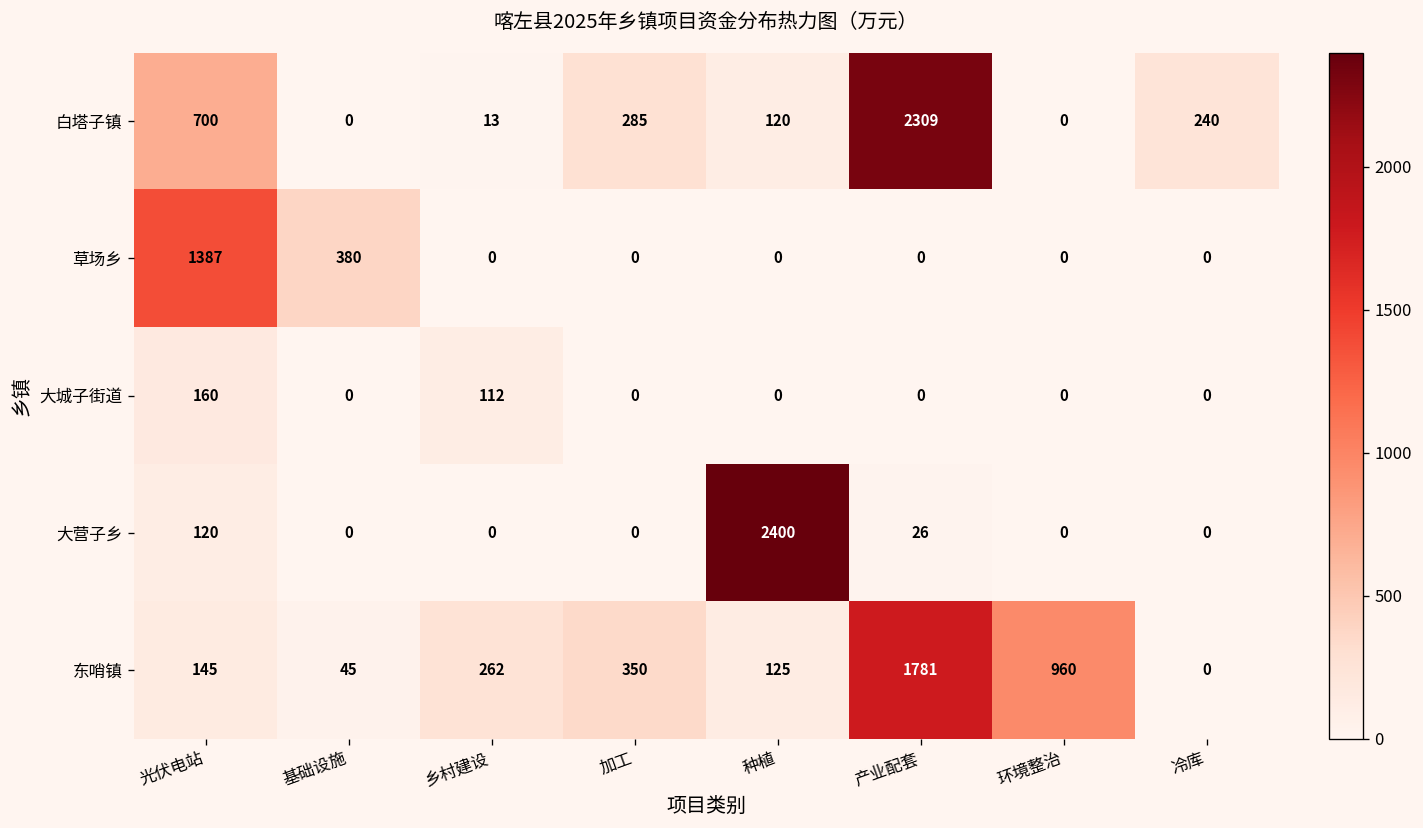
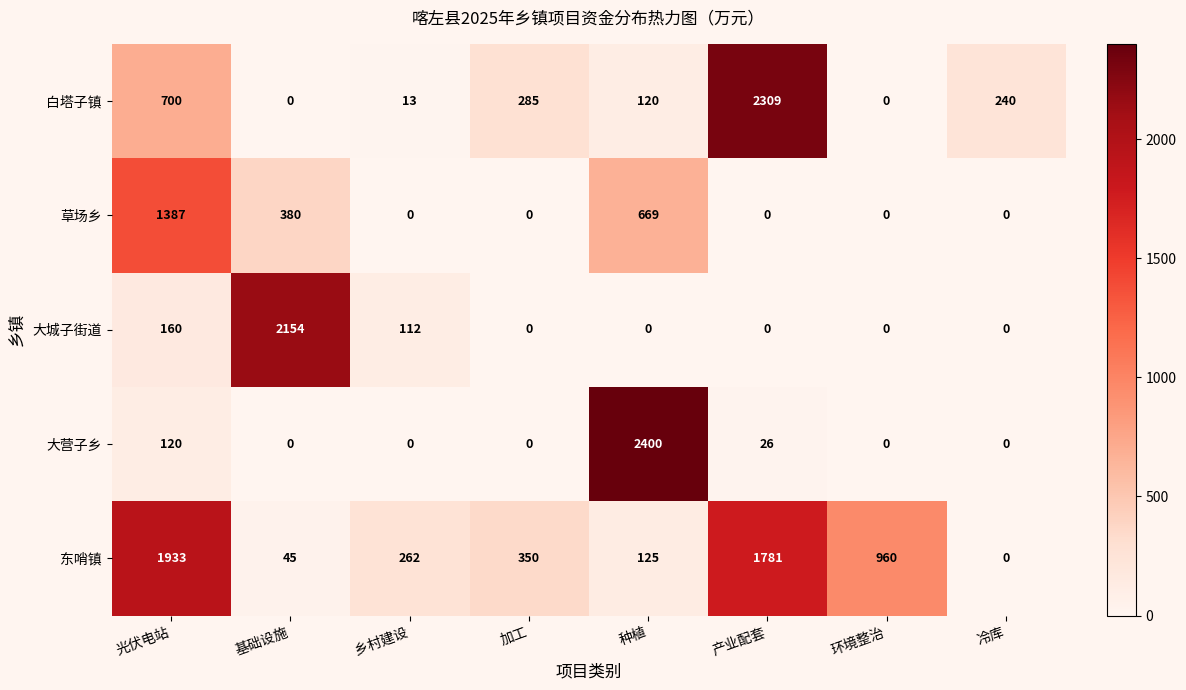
  {
    "白塔子镇": {
      "光伏电站": 700,
      "基础设施": 0,
      "乡村建设": 13,
      "加工": 285,
      "种植": 120,
      "产业配套": 2309,
      "环境整治": 0,
      "冷库": 240
    },
    "草场乡": {
      "光伏电站": 1387,
      "基础设施": 380,
      "乡村建设": 0,
      "加工": 0,
-     "种植": 0,
+     "种植": 669,
      "产业配套": 0,
      "环境整治": 0,
      "冷库": 0
    },
    "大城子街道": {
      "光伏电站": 160,
-     "基础设施": 0,
+     "基础设施": 2154,
      "乡村建设": 112,
      "加工": 0,
      "种植": 0,
      "产业配套": 0,
      "环境整治": 0,
      "冷库": 0
    },
    "大营子乡": {
      "光伏电站": 120,
      "基础设施": 0,
      "乡村建设": 0,
      "加工": 0,
      "种植": 2400,
      "产业配套": 26,
      "环境整治": 0,
      "冷库": 0
    },
    "东哨镇": {
-     "光伏电站": 145,
+     "光伏电站": 1933,
      "基础设施": 45,
      "乡村建设": 262,
      "加工": 350,
      "种植": 125,
      "产业配套": 1781,
      "环境整治": 960,
      "冷库": 0
    }
  }
